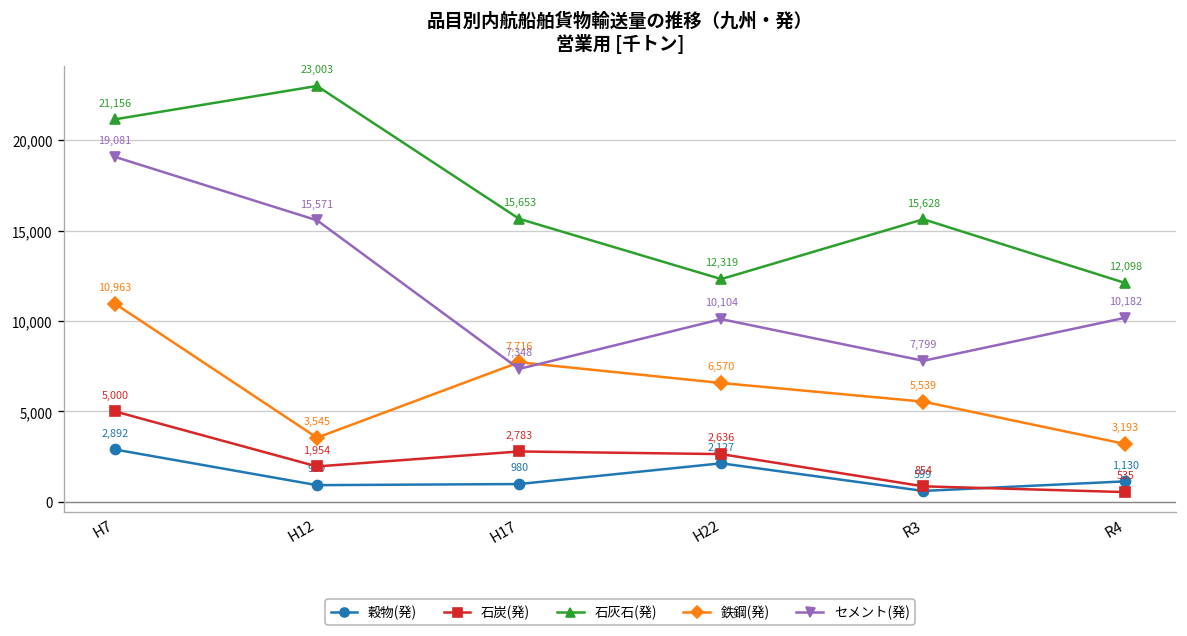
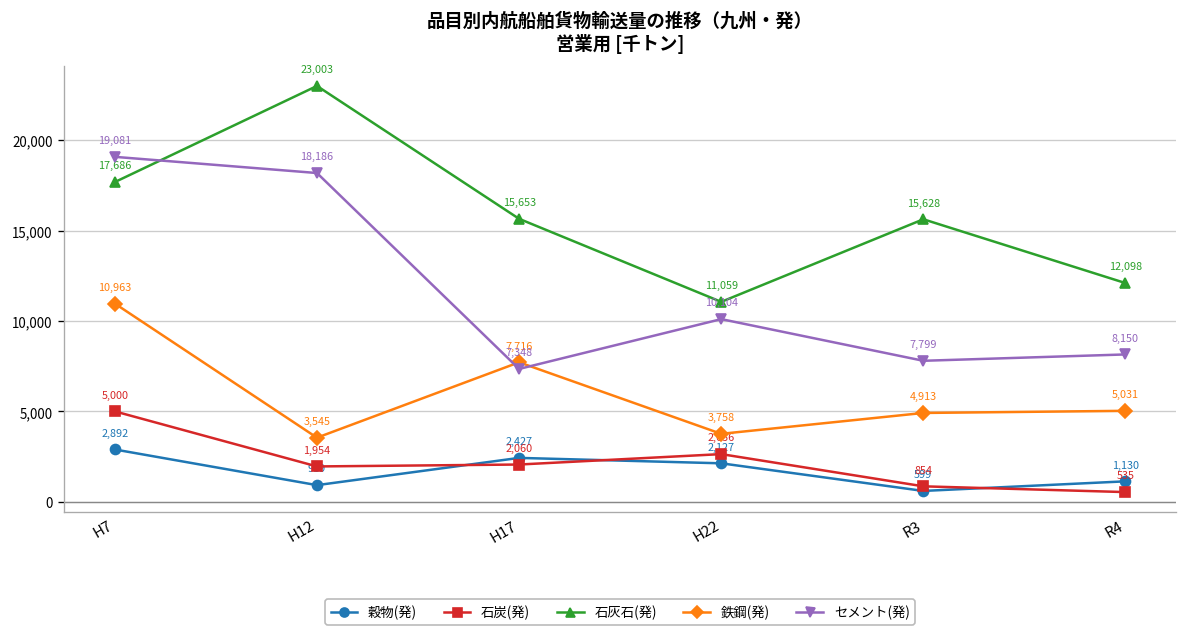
  {
    "穀物(発)": {
      "H7": "2,892",
-     "H17": "980",
+     "H17": "2,427",
      "R4": "1,130"
    },
    "石炭(発)": {
      "H7": "5,000",
      "H12": "1,954",
-     "H17": "2,783"
+     "H17": "2,060"
    },
    "石灰石(発)": {
-     "H7": "21,156",
+     "H7": "17,686",
      "H12": "23,003",
      "H17": "15,653",
-     "H22": "12,319",
+     "H22": "11,059",
      "R3": "15,628",
      "R4": "12,098"
    },
    "鉄鋼(発)": {
      "H7": "10,963",
      "H12": "3,545",
-     "H22": "6,570",
-     "R3": "5,539",
-     "R4": "3,193"
+     "H22": "3,758",
+     "R3": "4,913",
+     "R4": "5,031"
    },
    "セメント(発)": {
      "H7": "19,081",
-     "H12": "15,571",
+     "H12": "18,186",
      "R3": "7,799",
-     "R4": "10,182"
+     "R4": "8,150"
    }
  }
